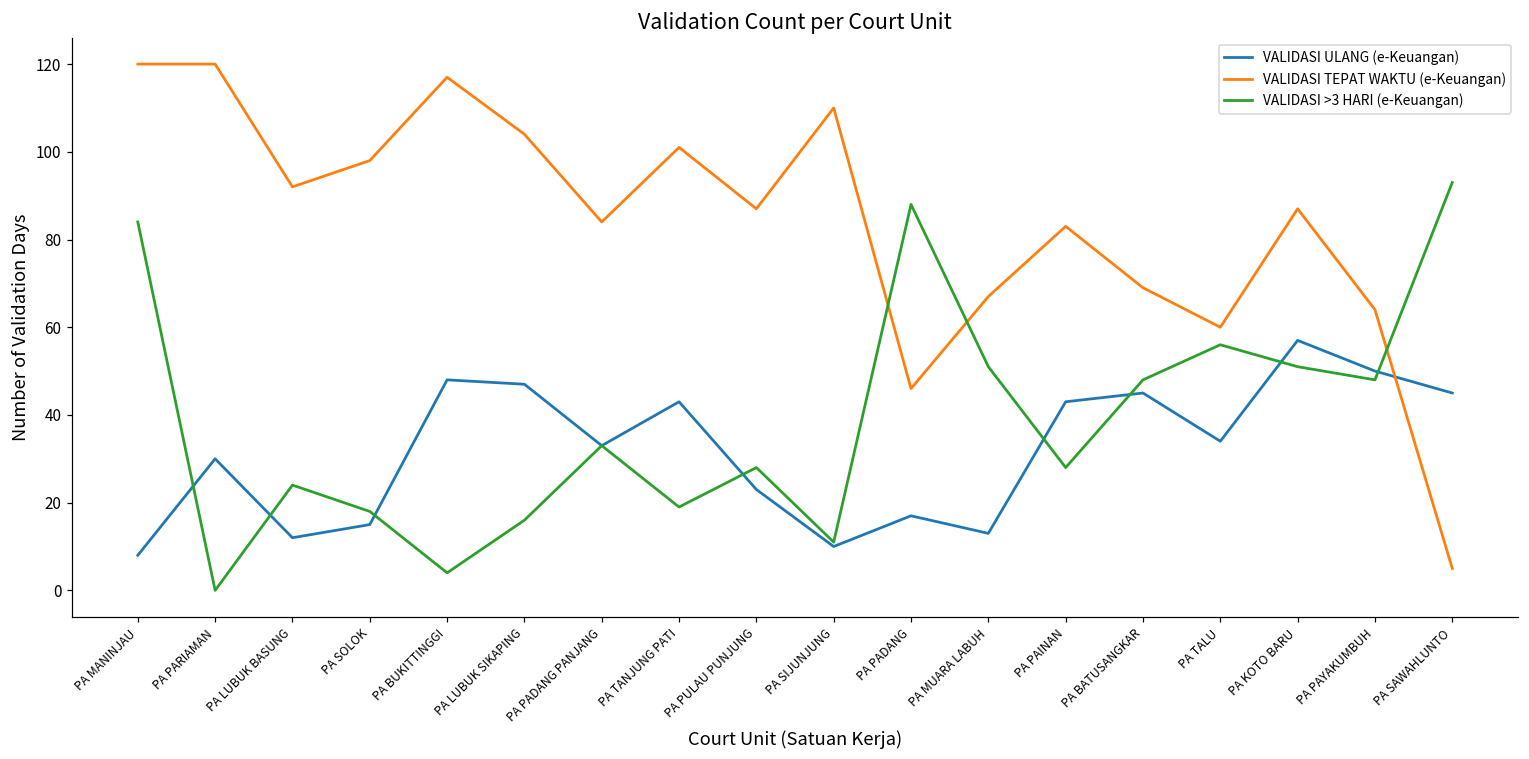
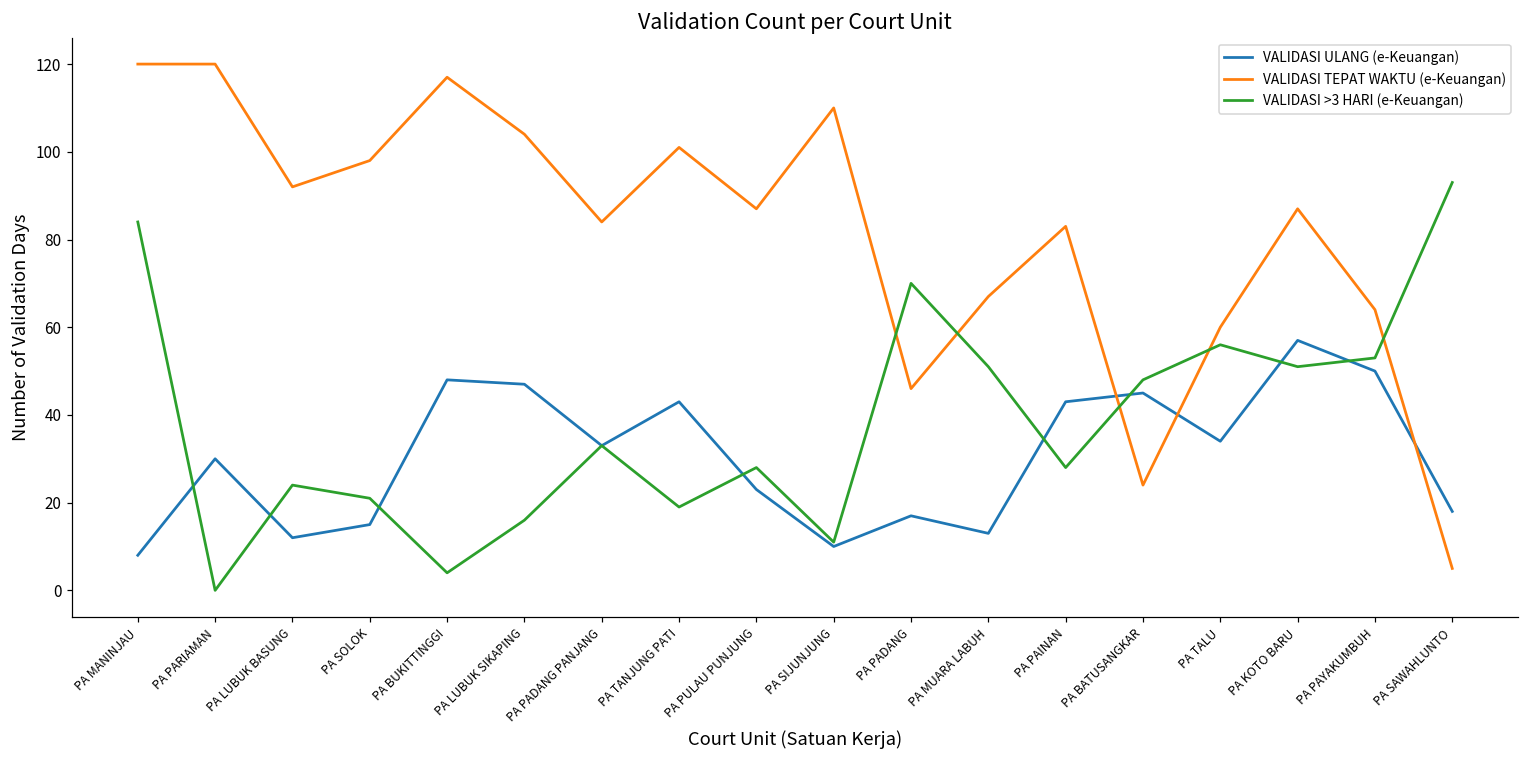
  {
    "VALIDASI ULANG (e-Keuangan)": {
      "PA MANINJAU": 8,
      "PA PARIAMAN": 30,
      "PA LUBUK BASUNG": 12,
      "PA SOLOK": 15,
      "PA BUKITTINGGI": 48,
      "PA LUBUK SIKAPING": 47,
      "PA TANJUNG PATI": 43,
      "PA PULAU PUNJUNG": 23,
      "PA SIJUNJUNG": 10,
      "PA PADANG": 17,
      "PA MUARA LABUH": 13,
      "PA PAINAN": 43,
      "PA BATUSANGKAR": 45,
      "PA TALU": 34,
      "PA KOTO BARU": 57,
      "PA PAYAKUMBUH": 50,
-     "PA SAWAHLUNTO": 45
+     "PA SAWAHLUNTO": 18
    },
    "VALIDASI TEPAT WAKTU (e-Keuangan)": {
      "PA MANINJAU": 120,
      "PA PARIAMAN": 120,
      "PA LUBUK BASUNG": 92,
      "PA SOLOK": 98,
      "PA BUKITTINGGI": 117,
      "PA LUBUK SIKAPING": 104,
      "PA PADANG PANJANG": 84,
      "PA TANJUNG PATI": 101,
      "PA PULAU PUNJUNG": 87,
      "PA SIJUNJUNG": 110,
      "PA PADANG": 46,
      "PA MUARA LABUH": 67,
      "PA PAINAN": 83,
-     "PA BATUSANGKAR": 69,
+     "PA BATUSANGKAR": 24,
      "PA TALU": 60,
      "PA KOTO BARU": 87,
      "PA PAYAKUMBUH": 64,
      "PA SAWAHLUNTO": 5
    },
    "VALIDASI >3 HARI (e-Keuangan)": {
      "PA MANINJAU": 84,
      "PA PARIAMAN": 0,
      "PA LUBUK BASUNG": 24,
-     "PA SOLOK": 18,
+     "PA SOLOK": 21,
      "PA BUKITTINGGI": 4,
      "PA LUBUK SIKAPING": 16,
      "PA TANJUNG PATI": 19,
      "PA PULAU PUNJUNG": 28,
      "PA SIJUNJUNG": 11,
-     "PA PADANG": 88,
+     "PA PADANG": 70,
      "PA MUARA LABUH": 51,
      "PA PAINAN": 28,
      "PA BATUSANGKAR": 48,
      "PA TALU": 56,
      "PA KOTO BARU": 51,
-     "PA PAYAKUMBUH": 48,
+     "PA PAYAKUMBUH": 53,
      "PA SAWAHLUNTO": 93
    }
  }
